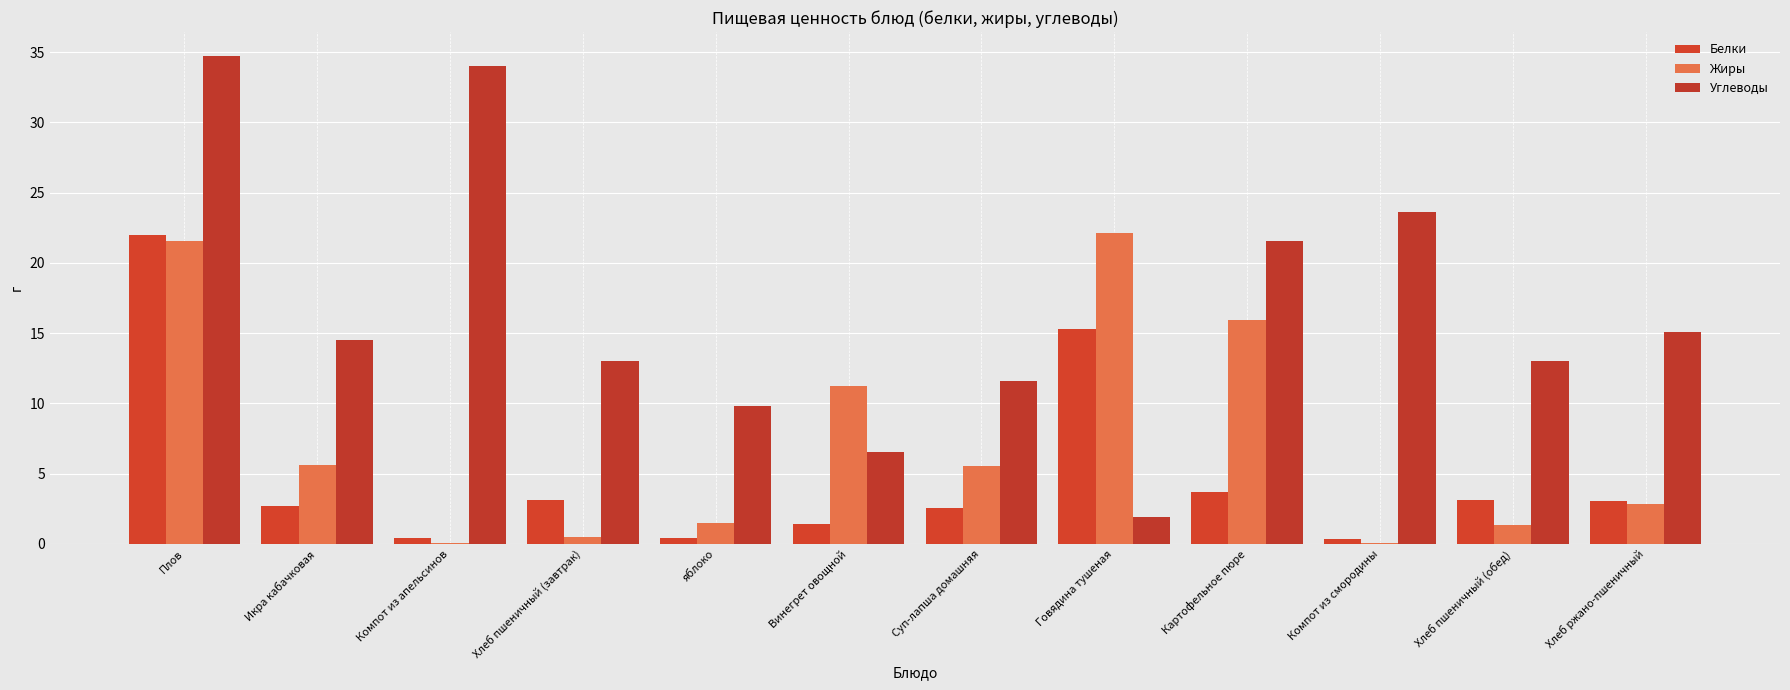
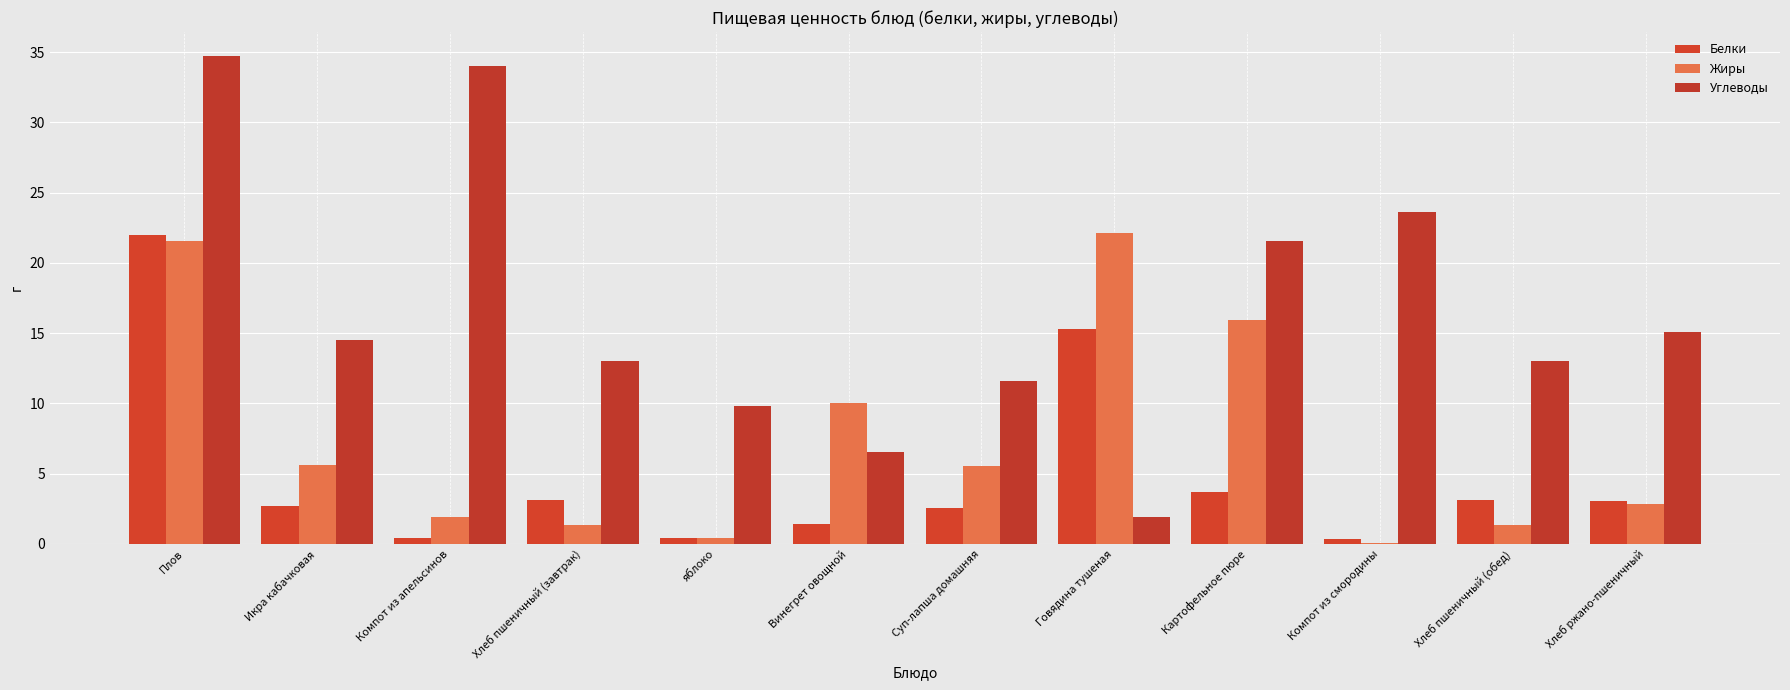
  {
    "Жиры": {
      "Плов": 21.6,
      "Икра кабачковая": 5.7,
-     "Компот из апельсинов": 0.1,
-     "Хлеб пшеничный (завтрак)": 0.5,
-     "яблоко": 1.5,
-     "Винегрет овощной": 11.3,
+     "Компот из апельсинов": 1.9,
+     "Хлеб пшеничный (завтрак)": 1.4,
+     "яблоко": 0.4,
+     "Винегрет овощной": 10.0,
      "Суп-лапша домашняя": 5.6,
      "Говядина тушеная": 22.1,
      "Картофельное пюре": 15.9,
      "Хлеб пшеничный (обед)": 1.4,
      "Хлеб ржано-пшеничный": 2.9
    }
  }
